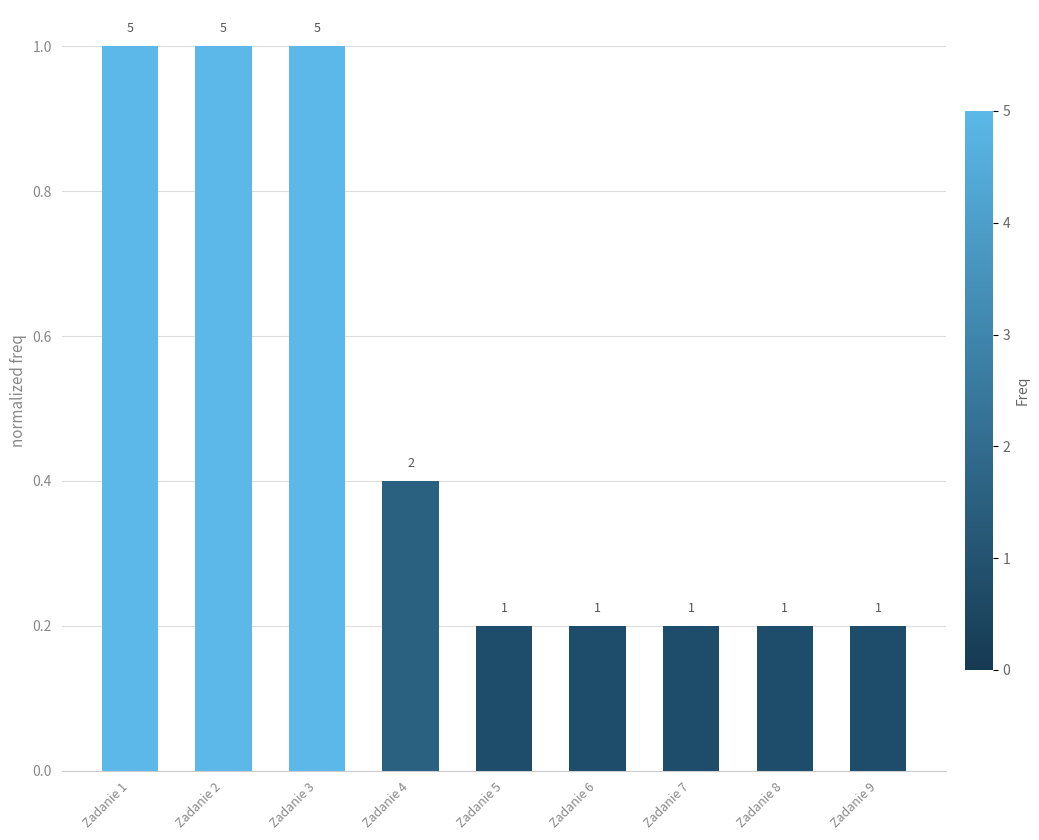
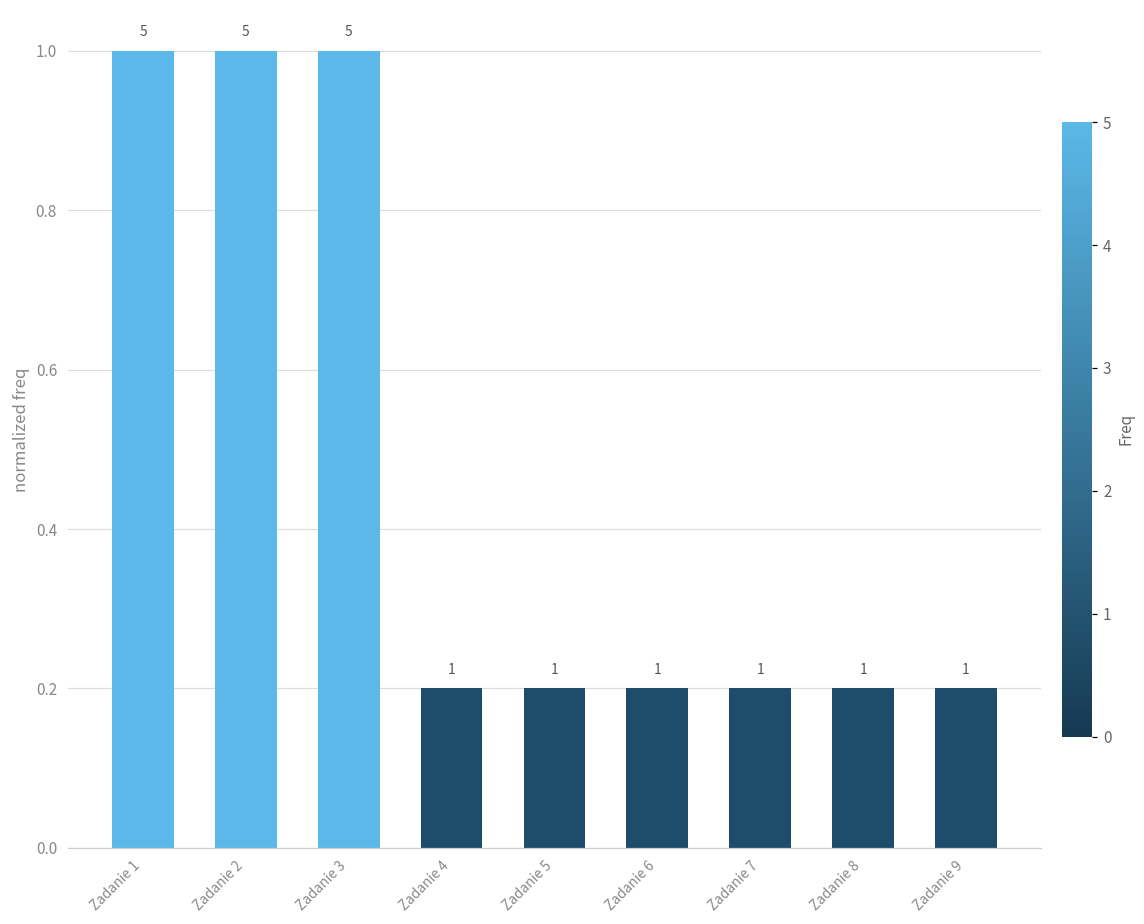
  {
-   "Zadanie 4": 2
+   "Zadanie 4": 1
  }
